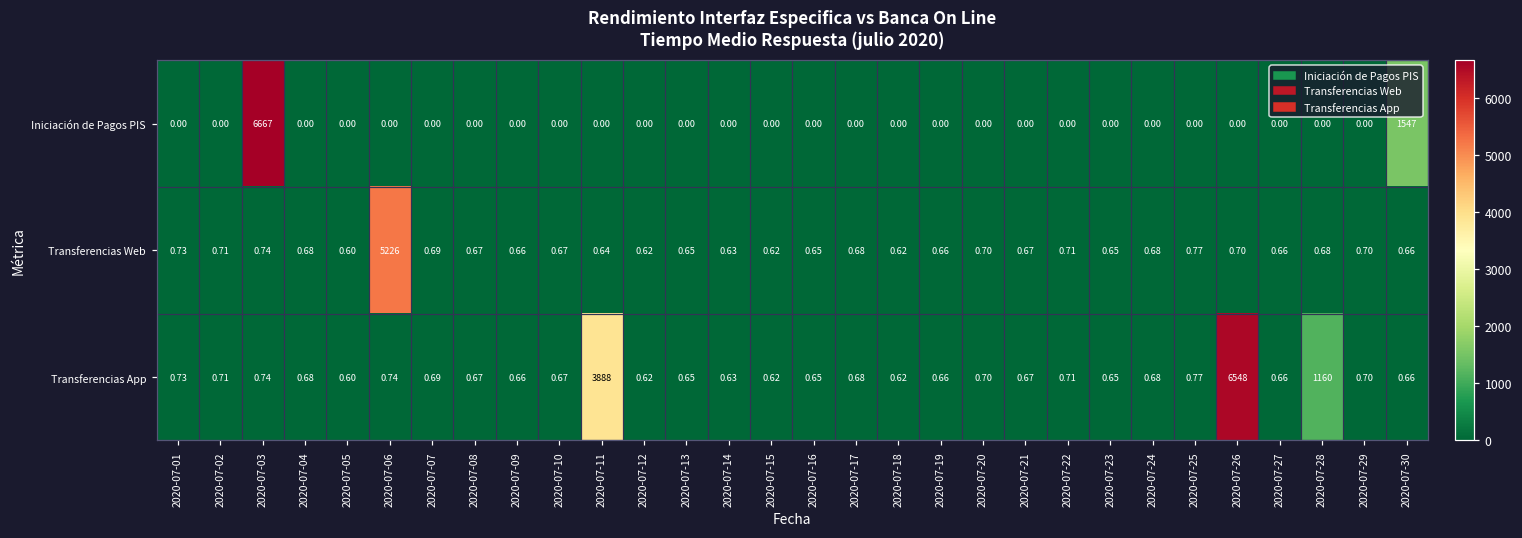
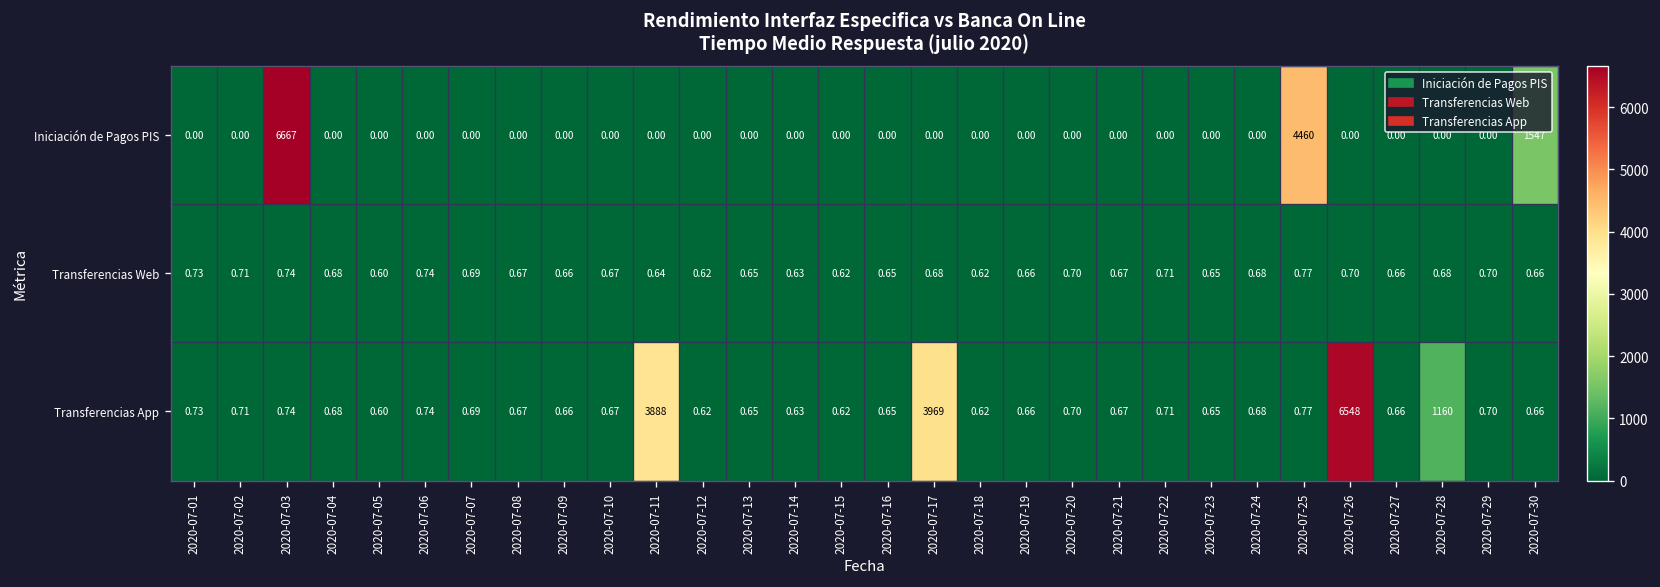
  {
    "Iniciación de Pagos PIS": {
      "2020-07-01": 0.00,
      "2020-07-02": 0.00,
      "2020-07-03": 6667,
      "2020-07-04": 0.00,
      "2020-07-05": 0.00,
      "2020-07-06": 0.00,
      "2020-07-07": 0.00,
      "2020-07-08": 0.00,
      "2020-07-09": 0.00,
      "2020-07-10": 0.00,
      "2020-07-11": 0.00,
      "2020-07-12": 0.00,
      "2020-07-13": 0.00,
      "2020-07-14": 0.00,
      "2020-07-15": 0.00,
      "2020-07-16": 0.00,
      "2020-07-17": 0.00,
      "2020-07-18": 0.00,
      "2020-07-19": 0.00,
      "2020-07-20": 0.00,
      "2020-07-21": 0.00,
      "2020-07-22": 0.00,
      "2020-07-23": 0.00,
      "2020-07-24": 0.00,
-     "2020-07-25": 0.00,
+     "2020-07-25": 4460,
      "2020-07-26": 0.00
    },
    "Transferencias Web": {
      "2020-07-01": 0.73,
      "2020-07-02": 0.71,
      "2020-07-03": 0.74,
      "2020-07-04": 0.68,
      "2020-07-05": 0.60,
-     "2020-07-06": 5226,
+     "2020-07-06": 0.74,
      "2020-07-07": 0.69,
      "2020-07-08": 0.67,
      "2020-07-09": 0.66,
      "2020-07-10": 0.67,
      "2020-07-11": 0.64,
      "2020-07-12": 0.62,
      "2020-07-13": 0.65,
      "2020-07-14": 0.63,
      "2020-07-15": 0.62,
      "2020-07-16": 0.65,
      "2020-07-17": 0.68,
      "2020-07-18": 0.62,
      "2020-07-19": 0.66,
      "2020-07-20": 0.70,
      "2020-07-21": 0.67,
      "2020-07-22": 0.71,
      "2020-07-23": 0.65,
      "2020-07-24": 0.68,
      "2020-07-25": 0.77,
      "2020-07-26": 0.70,
      "2020-07-27": 0.66,
      "2020-07-28": 0.68,
      "2020-07-29": 0.70,
      "2020-07-30": 0.66
    },
    "Transferencias App": {
      "2020-07-01": 0.73,
      "2020-07-02": 0.71,
      "2020-07-03": 0.74,
      "2020-07-04": 0.68,
      "2020-07-05": 0.60,
      "2020-07-06": 0.74,
      "2020-07-07": 0.69,
      "2020-07-08": 0.67,
      "2020-07-09": 0.66,
      "2020-07-10": 0.67,
      "2020-07-11": 3888,
      "2020-07-12": 0.62,
      "2020-07-13": 0.65,
      "2020-07-14": 0.63,
      "2020-07-15": 0.62,
      "2020-07-16": 0.65,
-     "2020-07-17": 0.68,
+     "2020-07-17": 3969,
      "2020-07-18": 0.62,
      "2020-07-19": 0.66,
      "2020-07-20": 0.70,
      "2020-07-21": 0.67,
      "2020-07-22": 0.71,
      "2020-07-23": 0.65,
      "2020-07-24": 0.68,
      "2020-07-25": 0.77,
      "2020-07-26": 6548,
      "2020-07-27": 0.66,
      "2020-07-28": 1160,
      "2020-07-29": 0.70,
      "2020-07-30": 0.66
    }
  }
